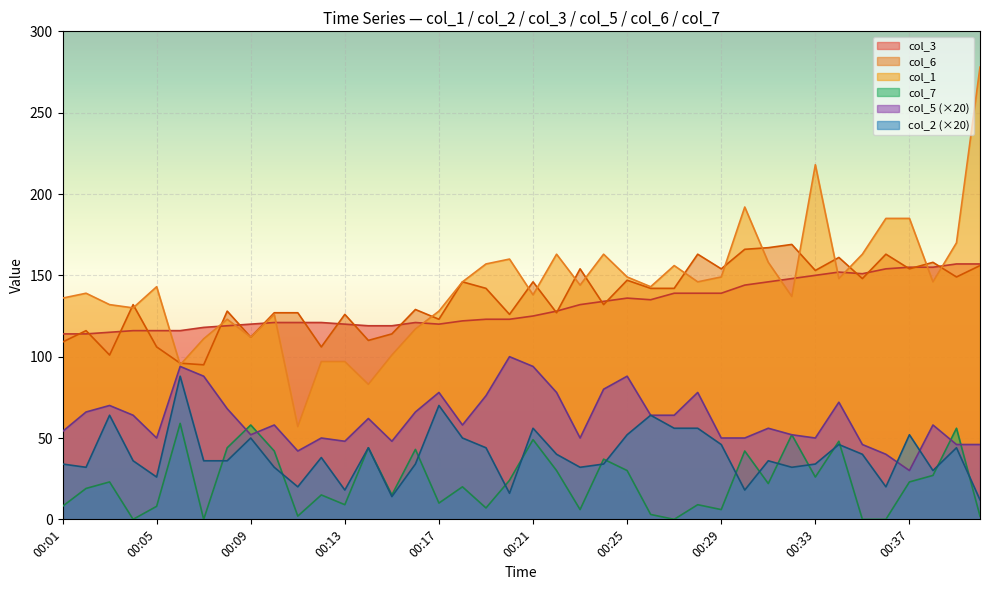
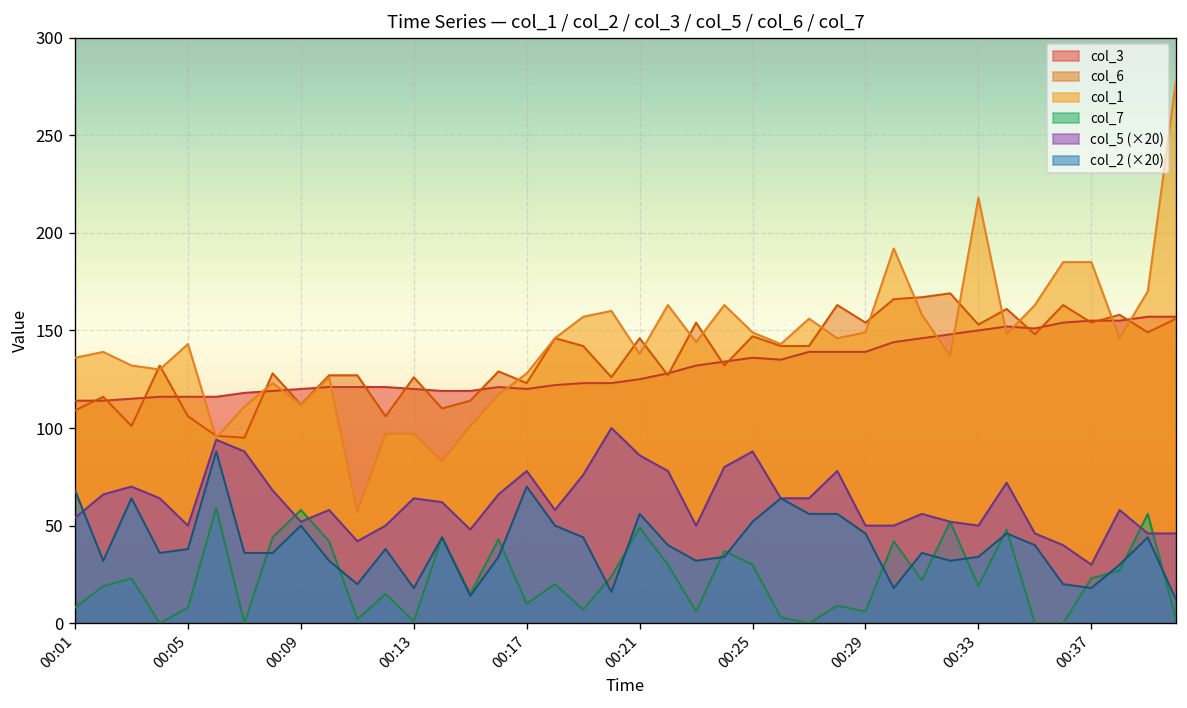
  {
    "col_7": {
      "00:01": 8,
      "00:05": 8,
      "00:09": 58,
-     "00:13": 9,
+     "00:13": 1,
      "00:17": 10,
      "00:21": 49,
      "00:25": 30,
      "00:29": 6,
-     "00:33": 26,
+     "00:33": 19,
      "00:37": 23
    },
    "col_5 (×20)": {
      "00:01": 54,
      "00:05": 50,
      "00:09": 52,
-     "00:13": 48,
+     "00:13": 64,
      "00:17": 78,
-     "00:21": 94,
+     "00:21": 86,
      "00:25": 88,
      "00:29": 50,
      "00:33": 50,
      "00:37": 30
    },
    "col_2 (×20)": {
-     "00:01": 34,
-     "00:05": 26,
+     "00:01": 68,
+     "00:05": 38,
      "00:09": 50,
      "00:13": 18,
      "00:17": 70,
      "00:21": 56,
      "00:25": 52,
      "00:29": 46,
      "00:33": 34,
-     "00:37": 52
+     "00:37": 18
    }
  }
